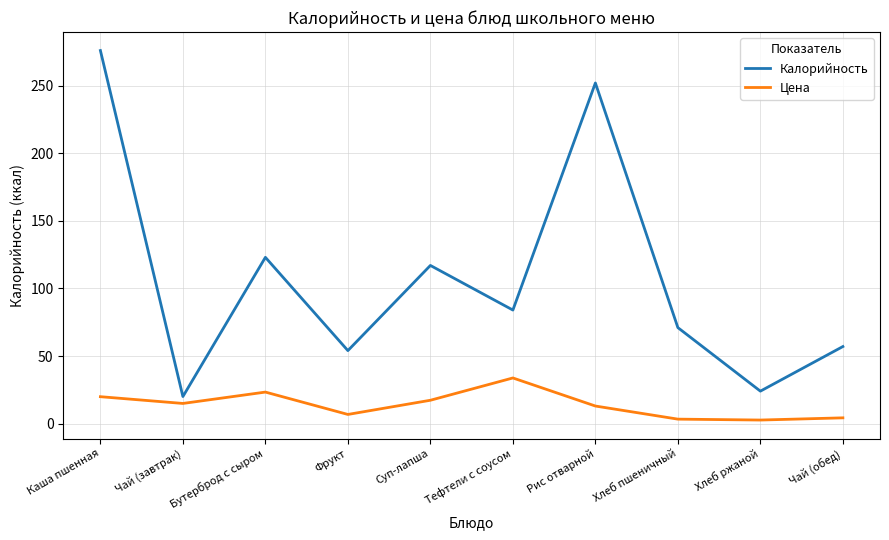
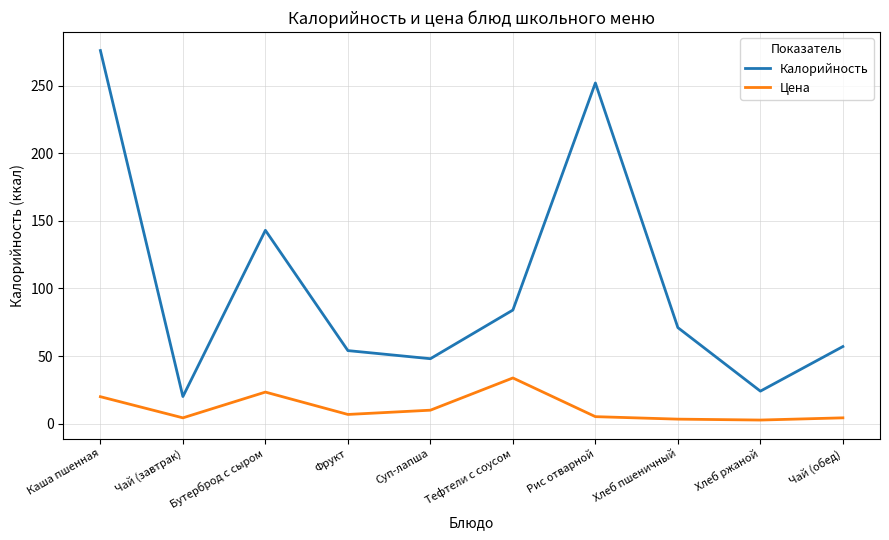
  {
    "Калорийность": {
      "Каша пшенная": 276,
      "Чай (завтрак)": 20,
-     "Бутерброд с сыром": 123,
+     "Бутерброд с сыром": 143,
      "Фрукт": 54,
-     "Суп-лапша": 117,
+     "Суп-лапша": 48,
      "Тефтели с соусом": 84,
      "Рис отварной": 252,
      "Хлеб пшеничный": 71,
      "Хлеб ржаной": 24,
      "Чай (обед)": 57
    },
    "Цена": {
      "Каша пшенная": 20,
-     "Чай (завтрак)": 15,
+     "Чай (завтрак)": 4,
      "Бутерброд с сыром": 23,
      "Фрукт": 7,
-     "Суп-лапша": 17,
+     "Суп-лапша": 10,
      "Тефтели с соусом": 34,
-     "Рис отварной": 13,
+     "Рис отварной": 5,
      "Хлеб пшеничный": 3,
      "Хлеб ржаной": 3,
      "Чай (обед)": 4
    }
  }
